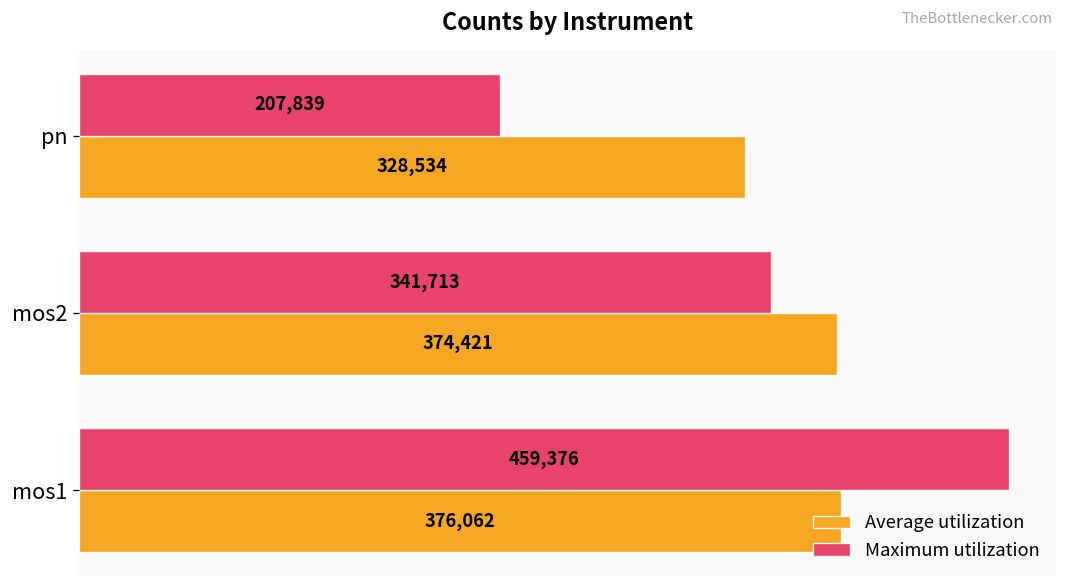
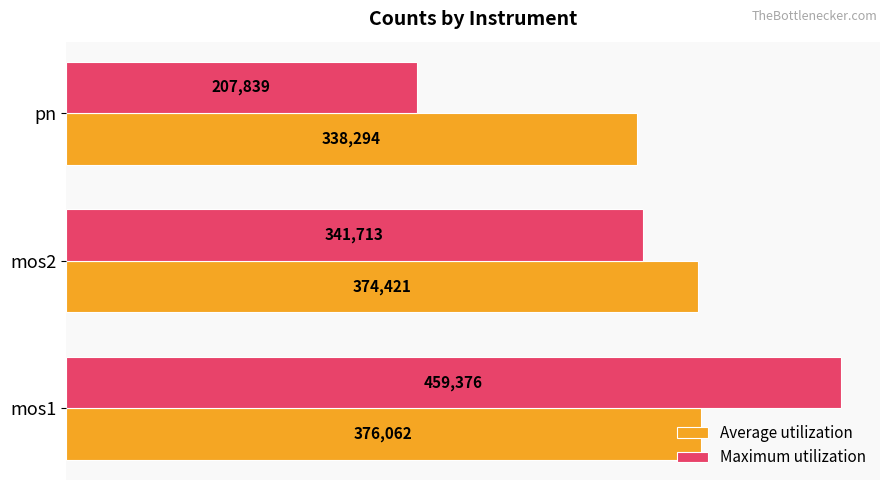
  {
    "Average utilization": {
-     "pn": "328,534",
+     "pn": "338,294",
      "mos2": "374,421",
      "mos1": "376,062"
    },
    "Maximum utilization": {
      "pn": "207,839",
      "mos2": "341,713",
      "mos1": "459,376"
    }
  }
